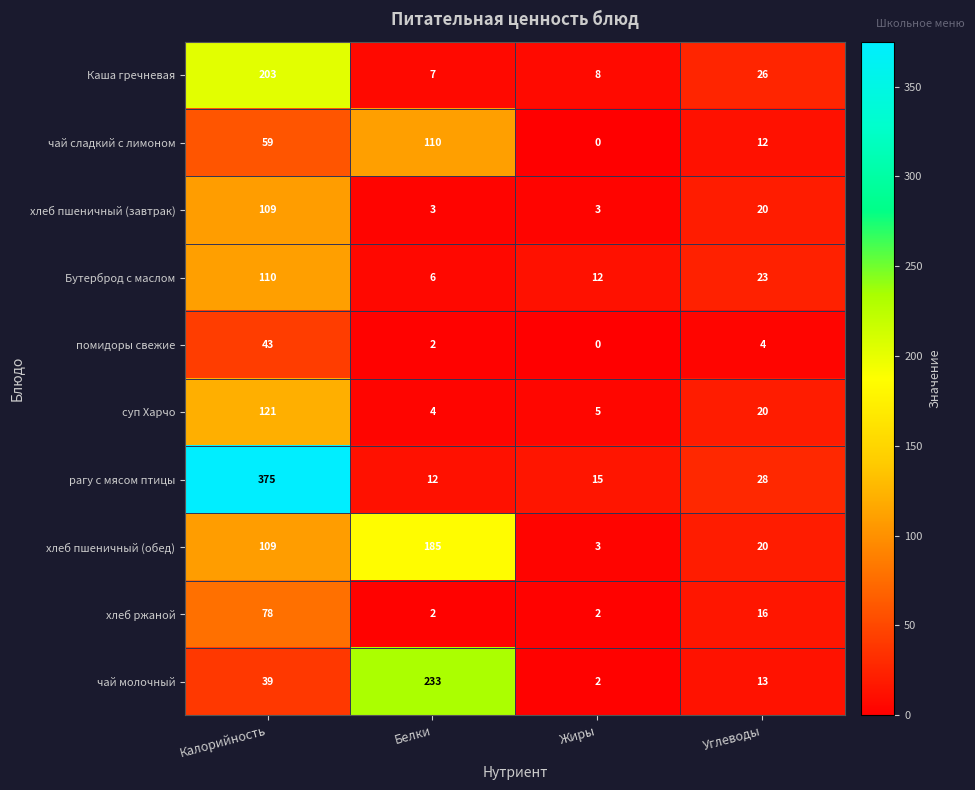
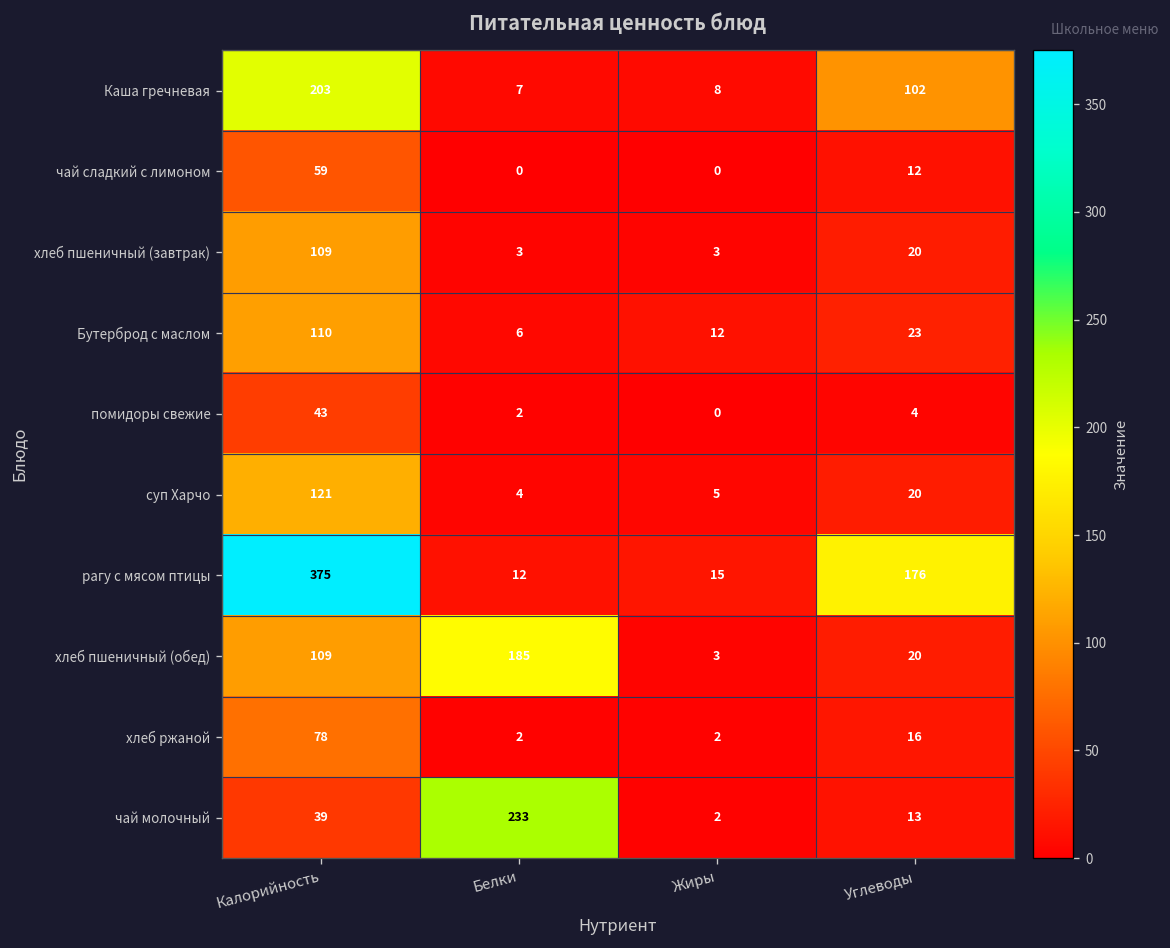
  {
    "Каша гречневая": {
      "Калорийность": 203,
      "Белки": 7,
      "Жиры": 8,
-     "Углеводы": 26
+     "Углеводы": 102
    },
    "чай сладкий с лимоном": {
      "Калорийность": 59,
-     "Белки": 110,
+     "Белки": 0,
      "Жиры": 0,
      "Углеводы": 12
    },
    "хлеб пшеничный (завтрак)": {
      "Калорийность": 109,
      "Белки": 3,
      "Жиры": 3,
      "Углеводы": 20
    },
    "Бутерброд с маслом": {
      "Калорийность": 110,
      "Белки": 6,
      "Жиры": 12,
      "Углеводы": 23
    },
    "помидоры свежие": {
      "Калорийность": 43,
      "Белки": 2,
      "Жиры": 0,
      "Углеводы": 4
    },
    "суп Харчо": {
      "Калорийность": 121,
      "Белки": 4,
      "Жиры": 5,
      "Углеводы": 20
    },
    "рагу с мясом птицы": {
      "Калорийность": 375,
      "Белки": 12,
      "Жиры": 15,
-     "Углеводы": 28
+     "Углеводы": 176
    },
    "хлеб пшеничный (обед)": {
      "Калорийность": 109,
      "Белки": 185,
      "Жиры": 3,
      "Углеводы": 20
    },
    "хлеб ржаной": {
      "Калорийность": 78,
      "Белки": 2,
      "Жиры": 2,
      "Углеводы": 16
    },
    "чай молочный": {
      "Калорийность": 39,
      "Белки": 233,
      "Жиры": 2,
      "Углеводы": 13
    }
  }
